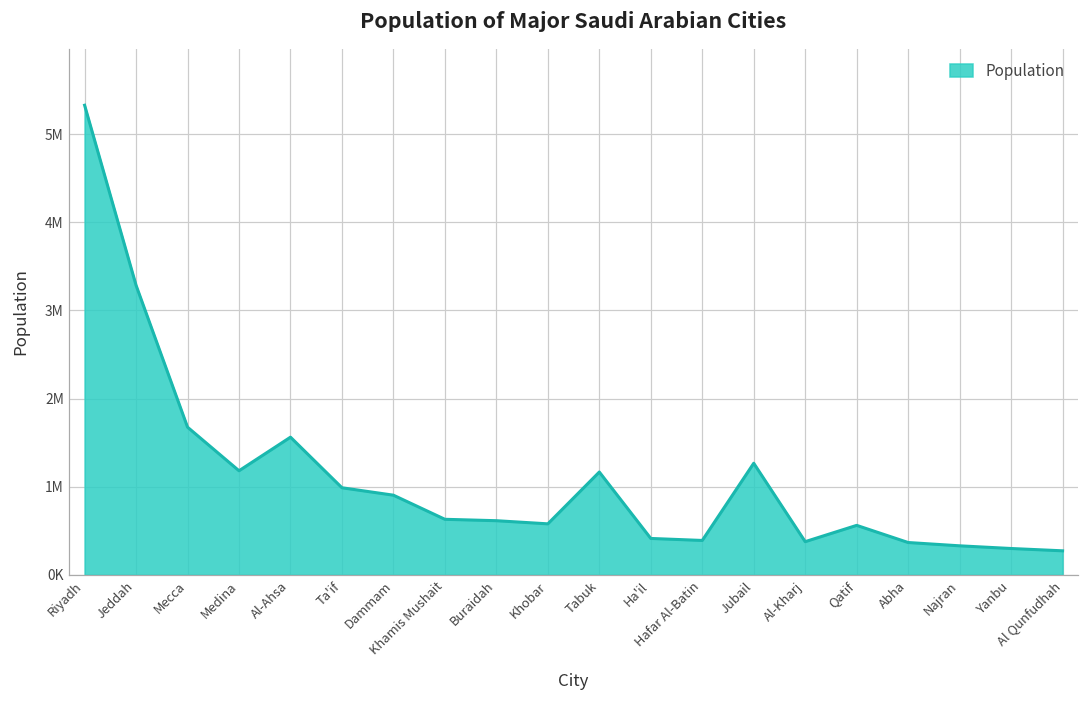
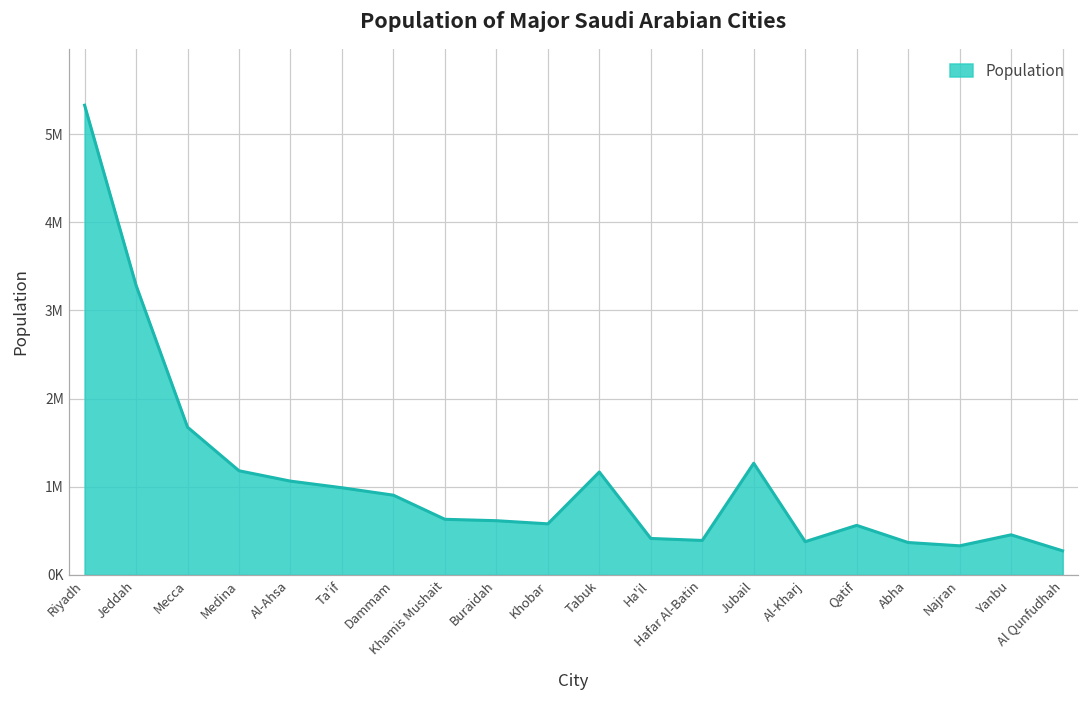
  {
    "Riyadh": 5300000,
    "Jeddah": 3300000,
    "Mecca": 1700000,
    "Medina": 1200000,
-   "Al-Ahsa": 1600000,
+   "Al-Ahsa": 1100000,
    "Ta'if": 1000000,
    "Dammam": 900000,
    "Khamis Mushait": 600000,
    "Buraidah": 600000,
    "Khobar": 600000,
    "Tabuk": 1200000,
    "Ha'il": 400000,
    "Hafar Al-Batin": 400000,
    "Jubail": 1300000,
    "Al-Kharj": 400000,
    "Qatif": 600000,
    "Abha": 400000,
    "Najran": 300000,
-   "Yanbu": 300000,
+   "Yanbu": 500000,
    "Al Qunfudhah": 300000
  }
